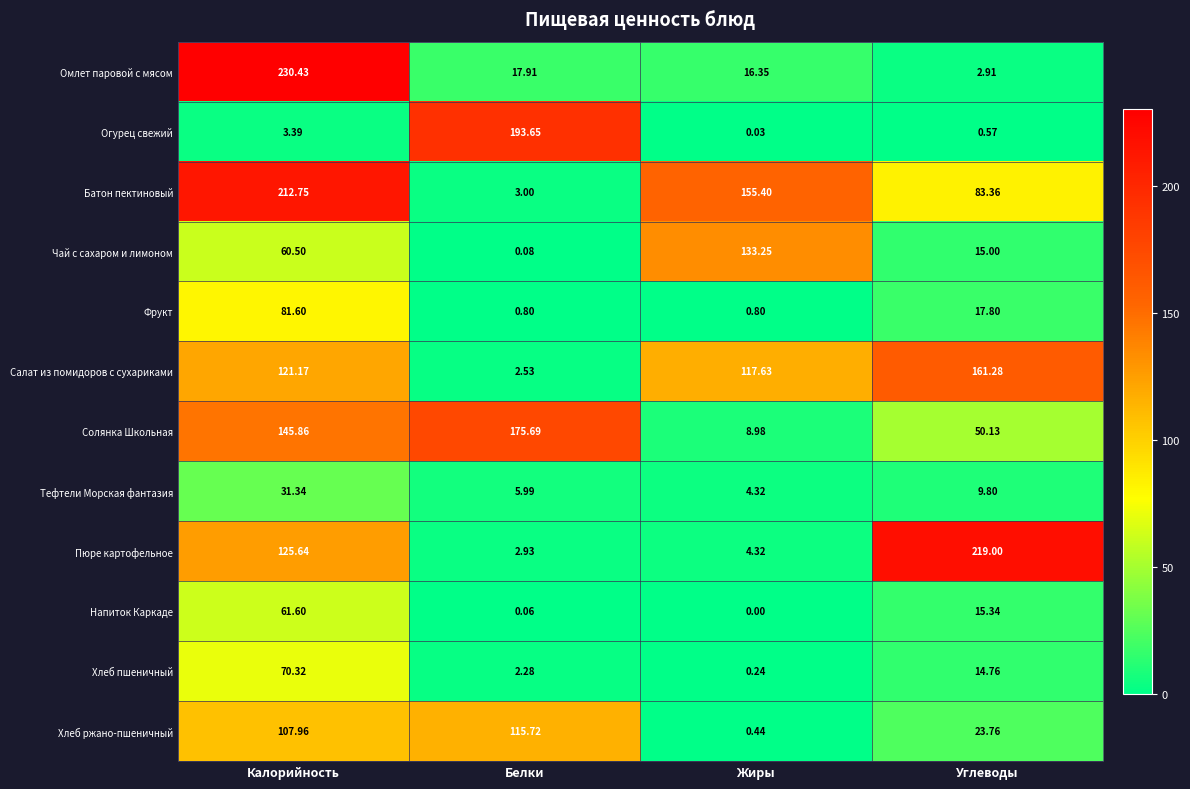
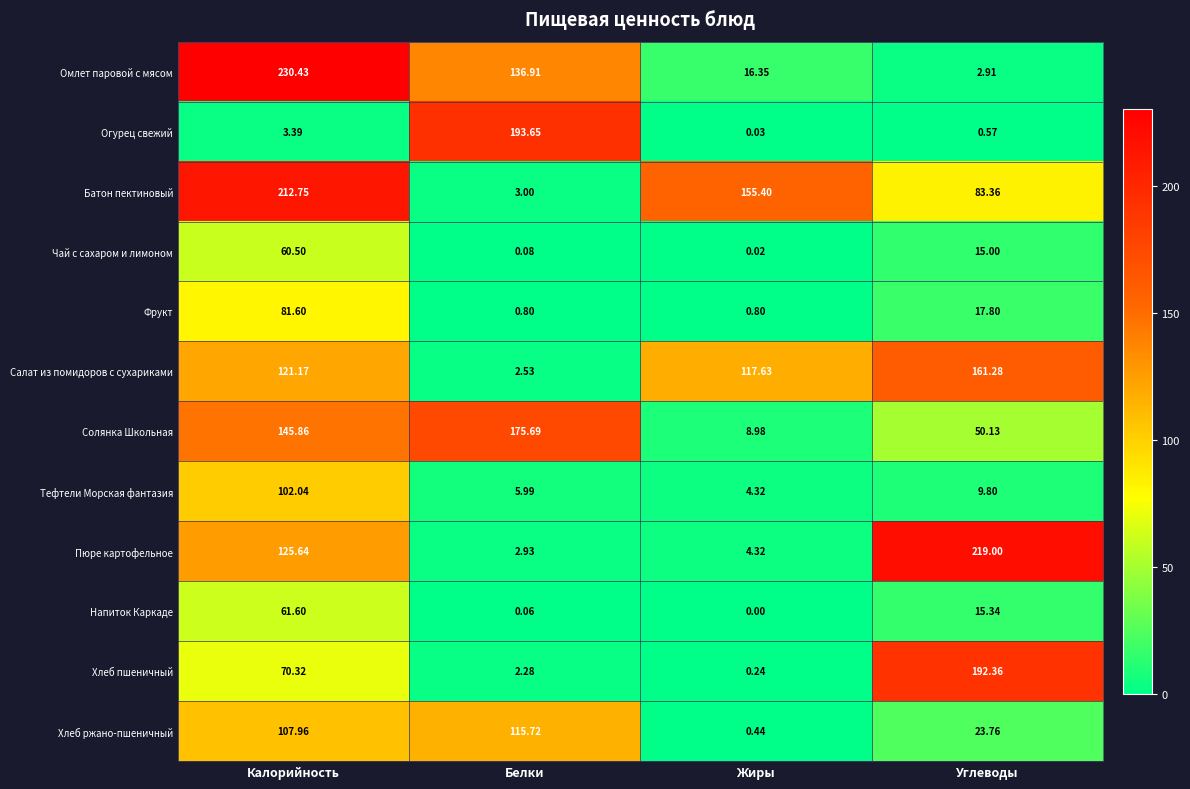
  {
    "Омлет паровой с мясом": {
      "Калорийность": 230.43,
-     "Белки": 17.91,
+     "Белки": 136.91,
      "Жиры": 16.35,
      "Углеводы": 2.91
    },
    "Огурец свежий": {
      "Калорийность": 3.39,
      "Белки": 193.65,
      "Жиры": 0.03,
      "Углеводы": 0.57
    },
    "Батон пектиновый": {
      "Калорийность": 212.75,
      "Белки": 3.00,
      "Жиры": 155.40,
      "Углеводы": 83.36
    },
    "Чай с сахаром и лимоном": {
      "Калорийность": 60.50,
      "Белки": 0.08,
-     "Жиры": 133.25,
+     "Жиры": 0.02,
      "Углеводы": 15.00
    },
    "Фрукт": {
      "Калорийность": 81.60,
      "Белки": 0.80,
      "Жиры": 0.80,
      "Углеводы": 17.80
    },
    "Салат из помидоров с сухариками": {
      "Калорийность": 121.17,
      "Белки": 2.53,
      "Жиры": 117.63,
      "Углеводы": 161.28
    },
    "Солянка Школьная": {
      "Калорийность": 145.86,
      "Белки": 175.69,
      "Жиры": 8.98,
      "Углеводы": 50.13
    },
    "Тефтели Морская фантазия": {
-     "Калорийность": 31.34,
+     "Калорийность": 102.04,
      "Белки": 5.99,
      "Жиры": 4.32,
      "Углеводы": 9.80
    },
    "Пюре картофельное": {
      "Калорийность": 125.64,
      "Белки": 2.93,
      "Жиры": 4.32,
      "Углеводы": 219.00
    },
    "Напиток Каркаде": {
      "Калорийность": 61.60,
      "Белки": 0.06,
      "Жиры": 0.00,
      "Углеводы": 15.34
    },
    "Хлеб пшеничный": {
      "Калорийность": 70.32,
      "Белки": 2.28,
      "Жиры": 0.24,
-     "Углеводы": 14.76
+     "Углеводы": 192.36
    },
    "Хлеб ржано-пшеничный": {
      "Калорийность": 107.96,
      "Белки": 115.72,
      "Жиры": 0.44,
      "Углеводы": 23.76
    }
  }
